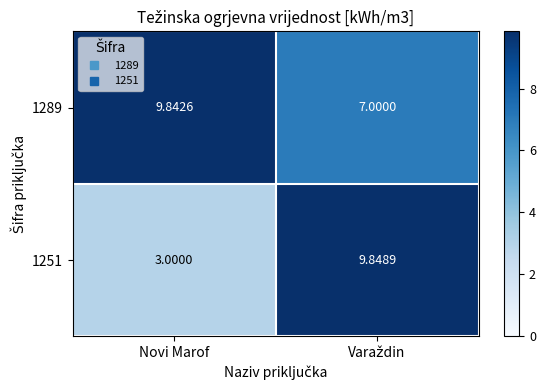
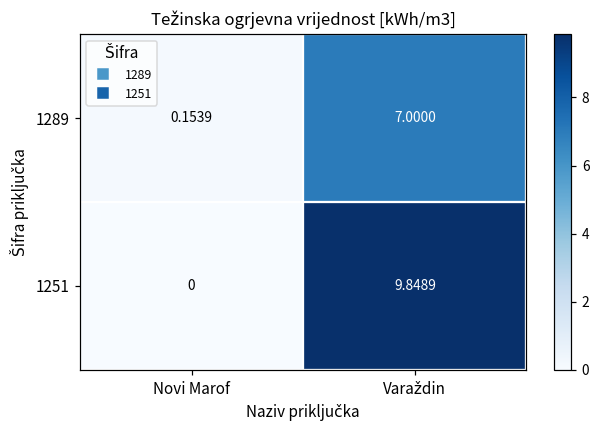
  {
    "1289": {
-     "Novi Marof": 9.8426,
+     "Novi Marof": 0.1539,
      "Varaždin": 7.0000
    },
    "1251": {
-     "Novi Marof": 3.0000,
+     "Novi Marof": 0,
      "Varaždin": 9.8489
    }
  }
